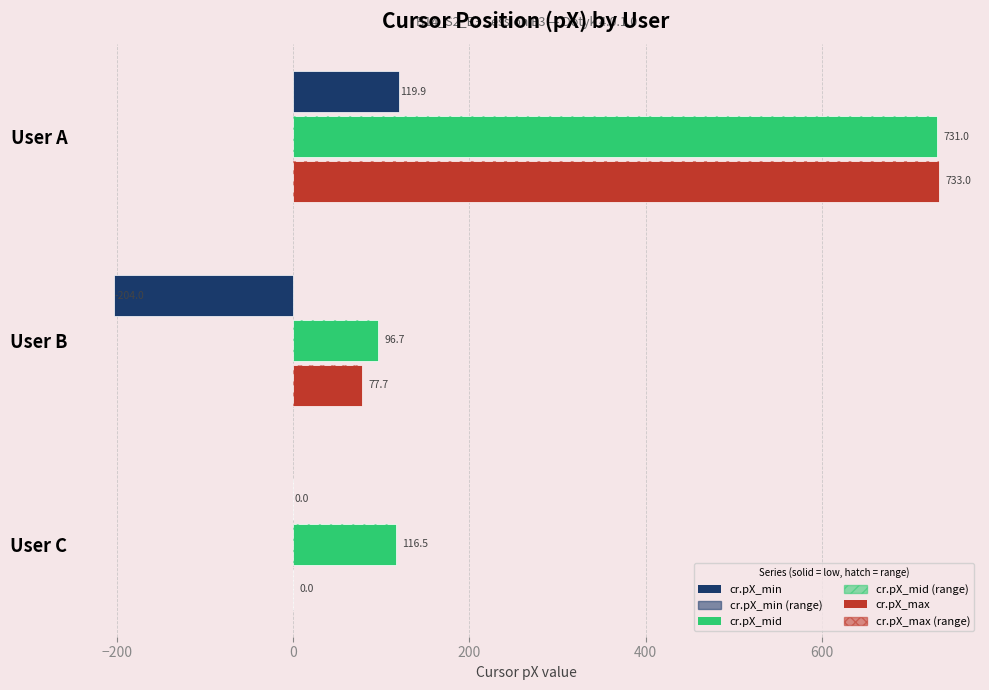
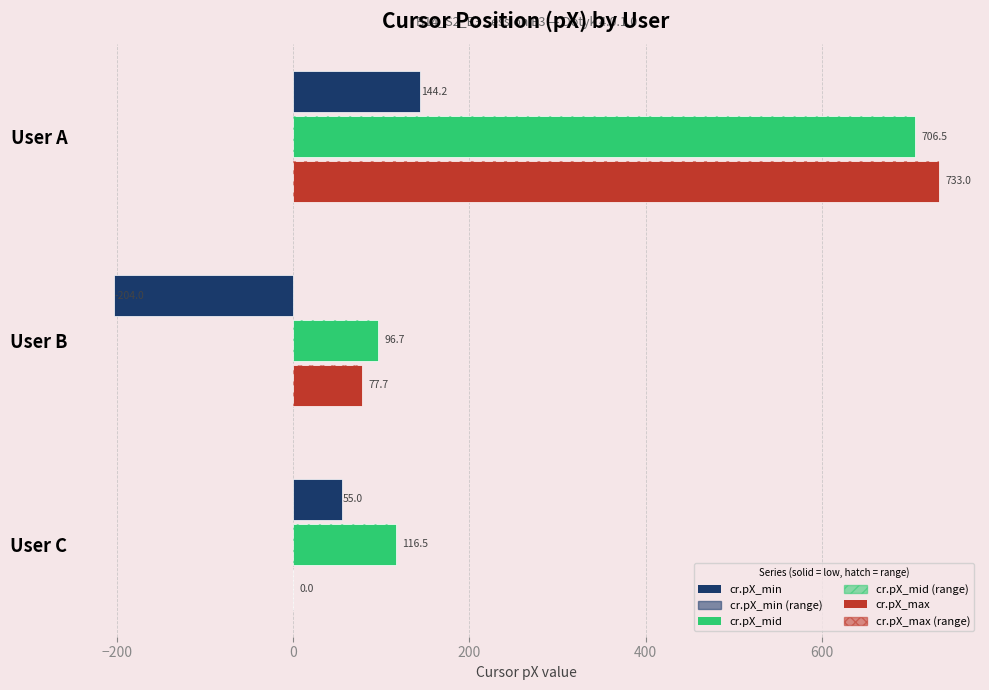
  {
    "cr.pX_min": {
-     "User A": 119.9,
-     "User C": 0.0
+     "User A": 144.2,
+     "User C": 55.0
    },
    "cr.pX_mid": {
-     "User A": 731.0,
+     "User A": 706.5,
      "User B": 96.7,
      "User C": 116.5
    },
    "cr.pX_max": {
      "User A": 733.0,
      "User B": 77.7,
      "User C": 0.0
    }
  }
